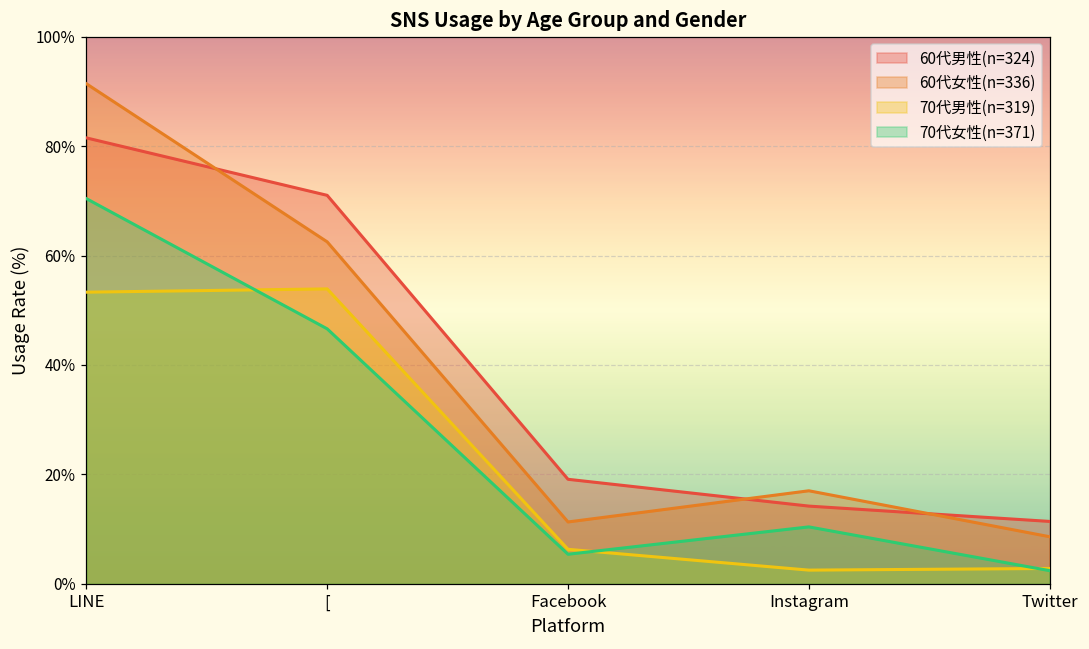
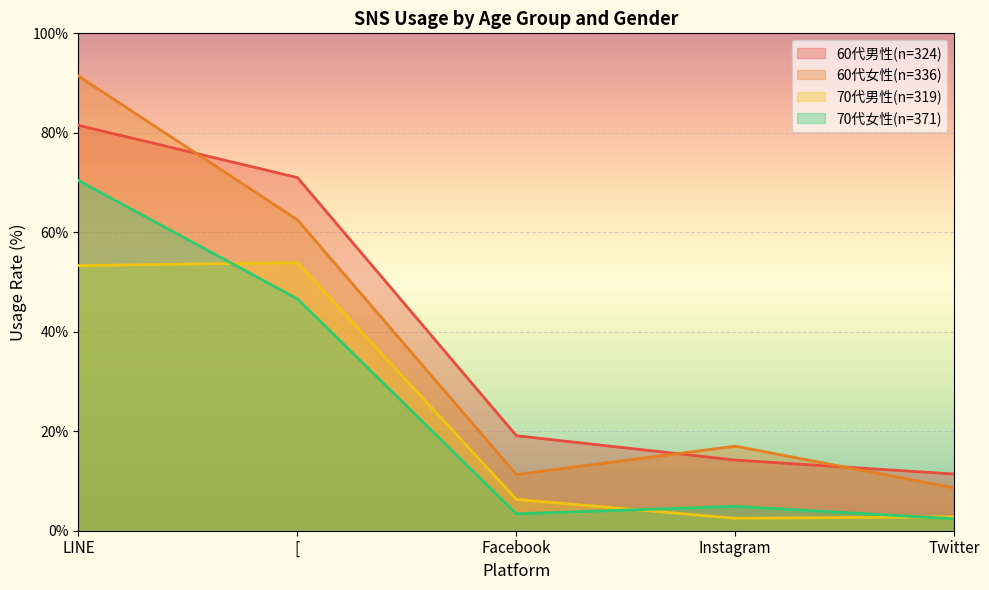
  {
    "70代女性(n=371)": {
      "LINE": "70%",
      "[": "47%",
-     "Facebook": "5%",
-     "Instagram": "10%"
+     "Facebook": "3%",
+     "Instagram": "5%"
    }
  }
